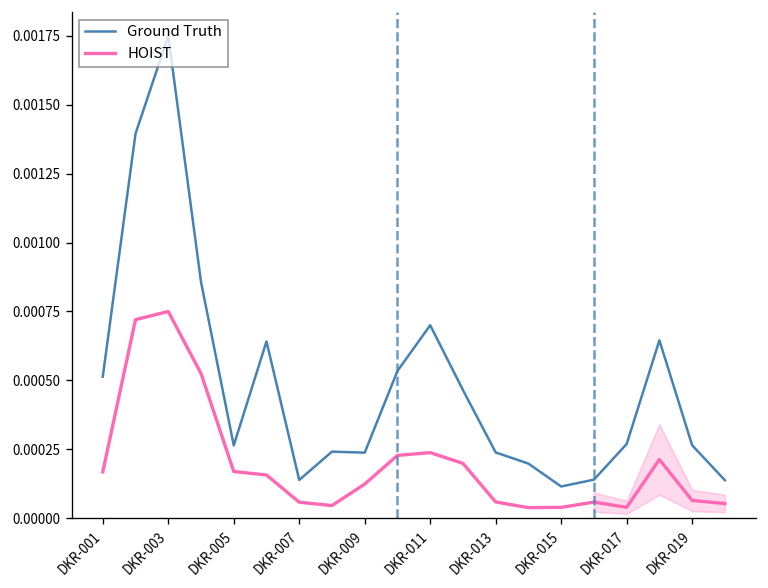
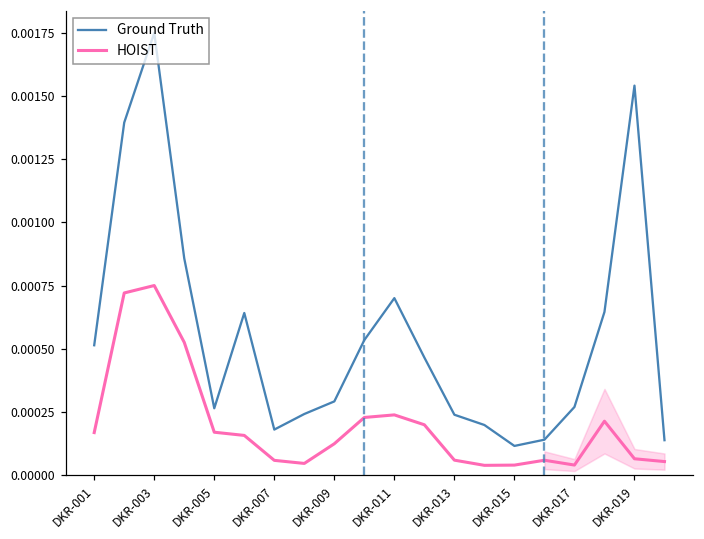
  {
    "Ground Truth": {
      "DKR-001": 0.00051,
      "DKR-005": 0.00026,
-     "DKR-007": 0.00014,
-     "DKR-009": 0.00024,
+     "DKR-007": 0.00018,
+     "DKR-009": 0.00029,
      "DKR-011": 0.00070,
      "DKR-013": 0.00024,
      "DKR-015": 0.00012,
      "DKR-017": 0.00027,
-     "DKR-019": 0.00026
+     "DKR-019": 0.00154
    }
  }
